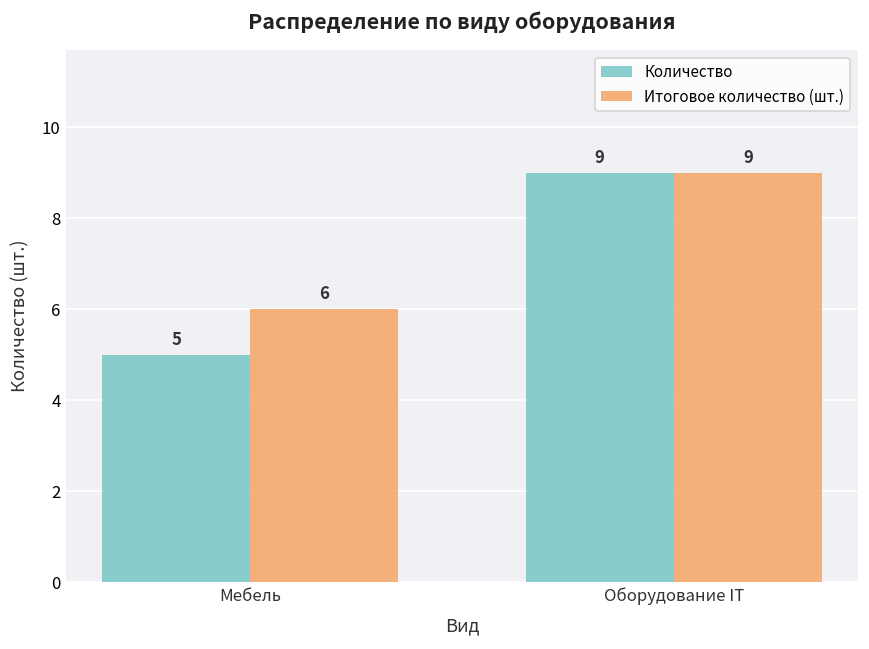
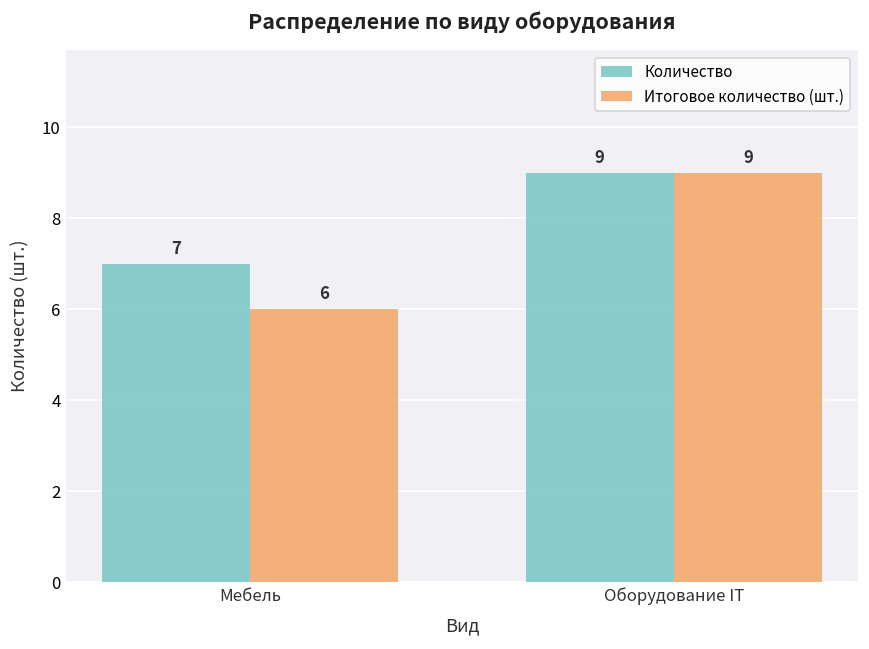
  {
    "Количество": {
-     "Мебель": 5,
+     "Мебель": 7,
      "Оборудование IT": 9
    },
    "Итоговое количество (шт.)": {
      "Мебель": 6,
      "Оборудование IT": 9
    }
  }
